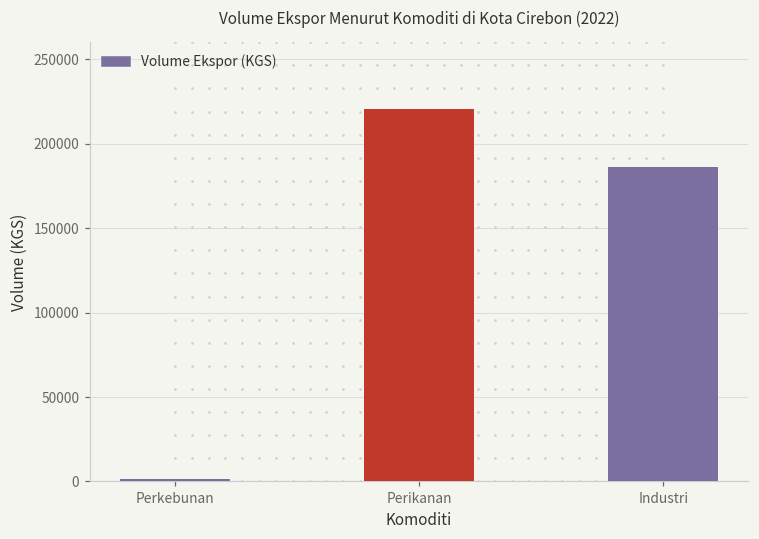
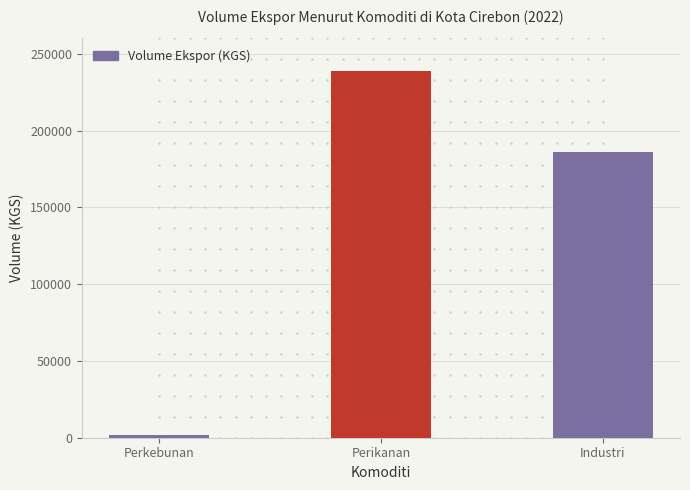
  {
    "Volume Ekspor (KGS)": {
-     "Perikanan": 221000,
+     "Perikanan": 239000,
      "Industri": 186000
    }
  }
